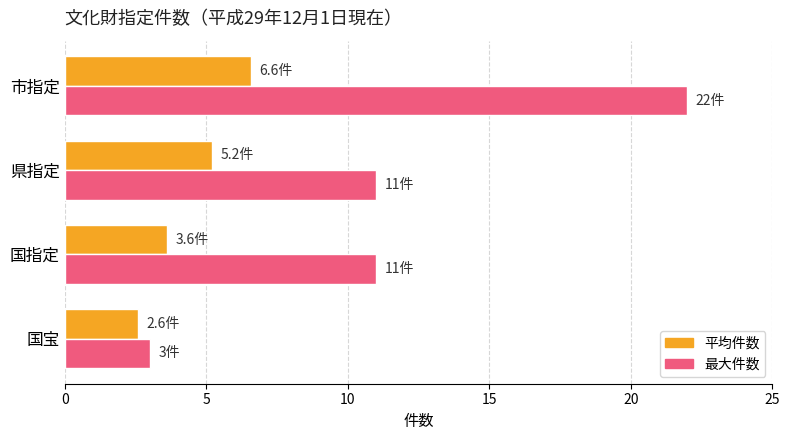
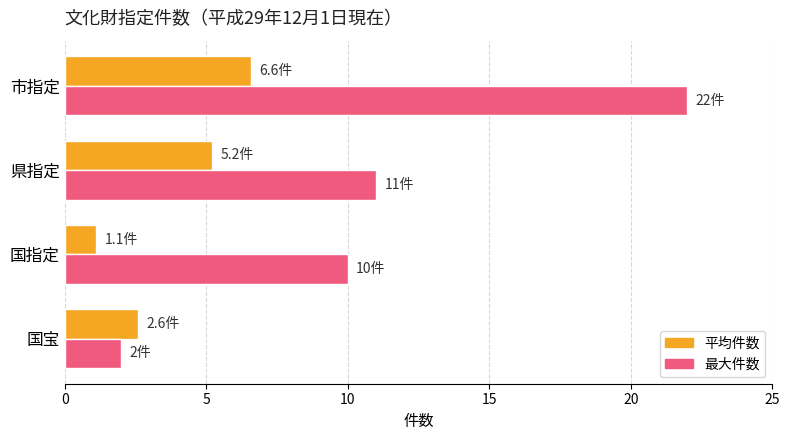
  {
    "平均件数": {
      "市指定": "6.6件",
      "県指定": "5.2件",
-     "国指定": "3.6件",
+     "国指定": "1.1件",
      "国宝": "2.6件"
    },
    "最大件数": {
      "市指定": "22件",
      "県指定": "11件",
-     "国指定": "11件",
-     "国宝": "3件"
+     "国指定": "10件",
+     "国宝": "2件"
    }
  }
